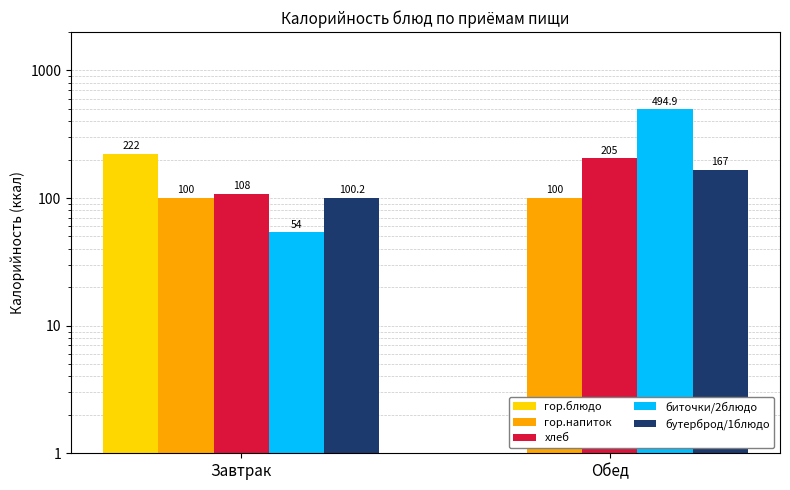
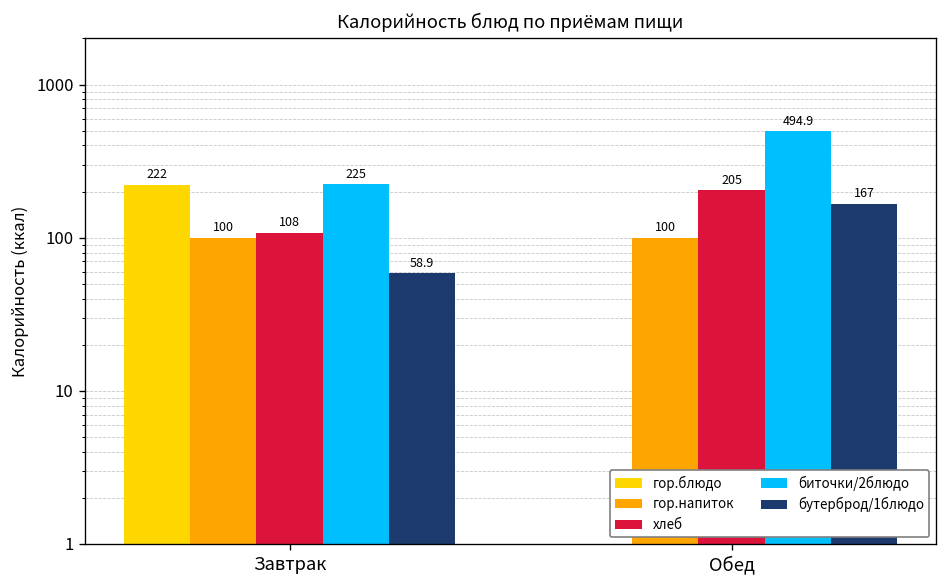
  {
    "хлеб": {
      "Завтрак": 108,
      "Обед": 205
    },
    "биточки/2блюдо": {
-     "Завтрак": 54,
+     "Завтрак": 225,
      "Обед": 494.9
    },
    "бутерброд/1блюдо": {
-     "Завтрак": 100.2,
+     "Завтрак": 58.9,
      "Обед": 167
    }
  }
